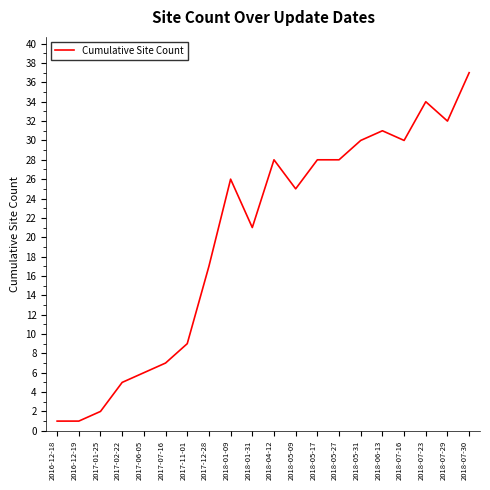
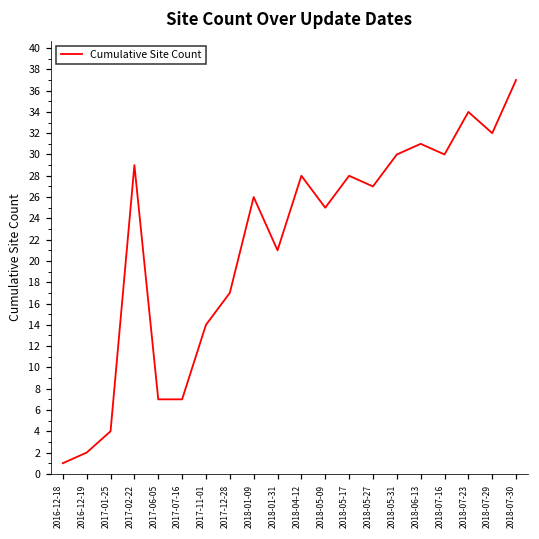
  {
    "2016-12-18": 1,
-   "2016-12-19": 1,
-   "2017-01-25": 2,
-   "2017-02-22": 5,
-   "2017-06-05": 6,
+   "2016-12-19": 2,
+   "2017-01-25": 4,
+   "2017-02-22": 29,
+   "2017-06-05": 7,
    "2017-07-16": 7,
-   "2017-11-01": 9,
+   "2017-11-01": 14,
    "2017-12-28": 17,
    "2018-01-09": 26,
    "2018-01-31": 21,
    "2018-04-12": 28,
    "2018-05-09": 25,
    "2018-05-17": 28,
-   "2018-05-27": 28,
+   "2018-05-27": 27,
    "2018-05-31": 30,
    "2018-06-13": 31,
    "2018-07-16": 30,
    "2018-07-23": 34,
    "2018-07-29": 32,
    "2018-07-30": 37
  }
